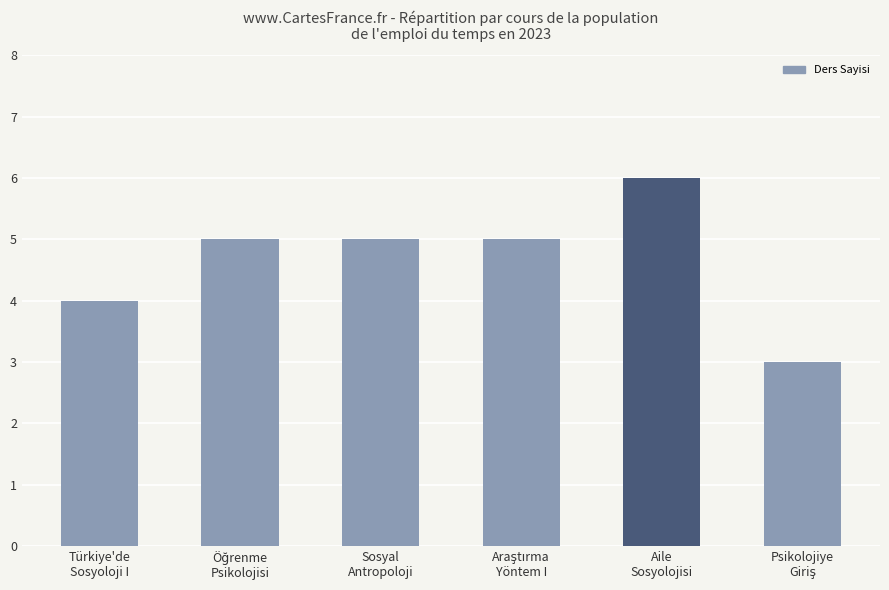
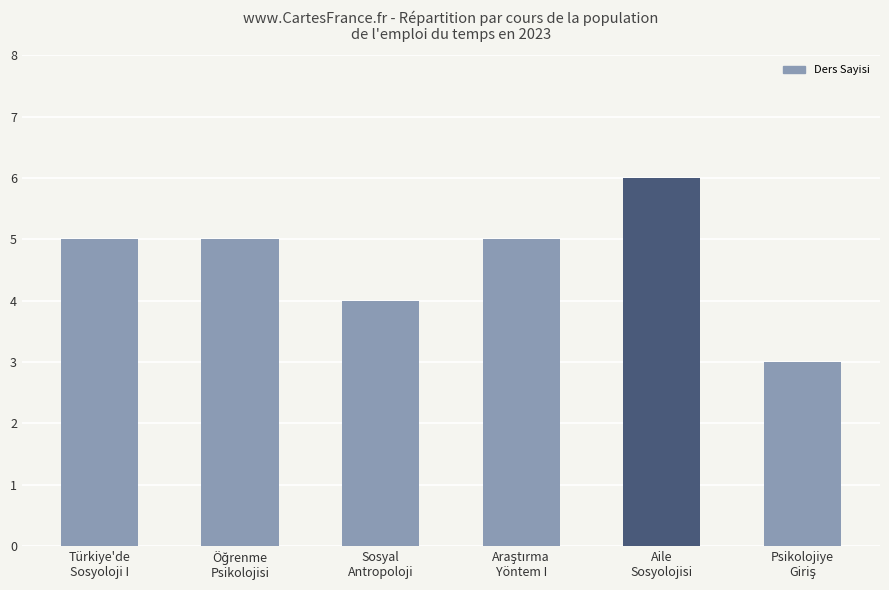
  {
-   "Türkiye'de Sosyoloji I": 4,
+   "Türkiye'de Sosyoloji I": 5,
    "Öğrenme Psikolojisi": 5,
-   "Sosyal Antropoloji": 5,
+   "Sosyal Antropoloji": 4,
    "Araştırma Yöntem I": 5,
    "Aile Sosyolojisi": 6,
    "Psikolojiye Giriş": 3
  }
